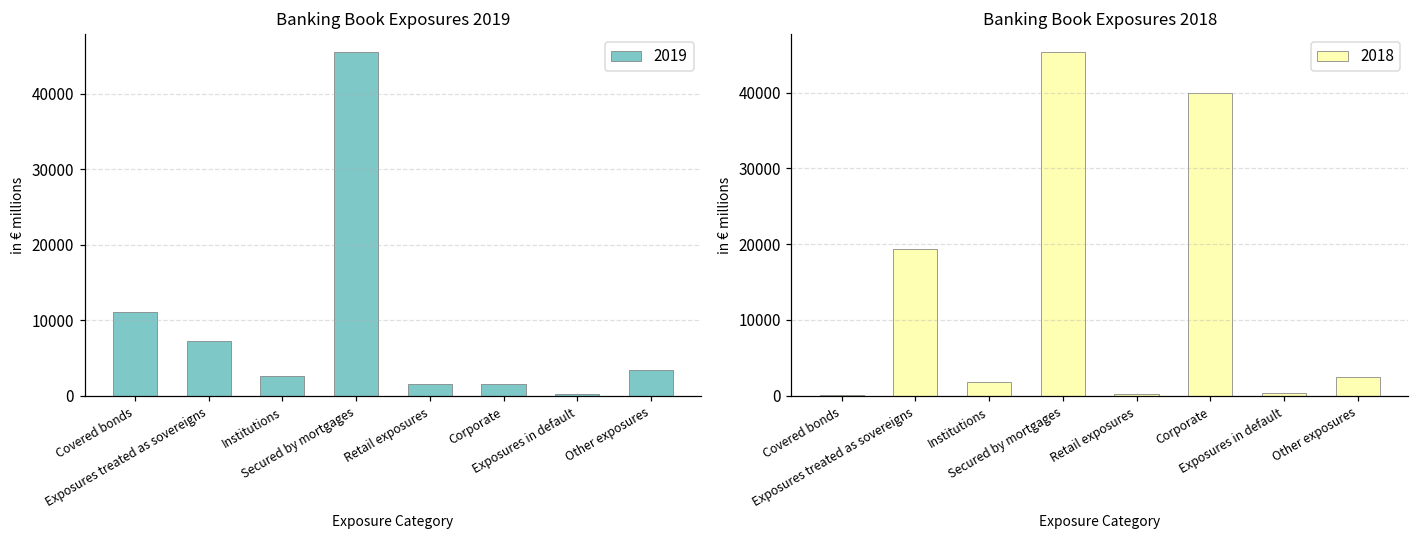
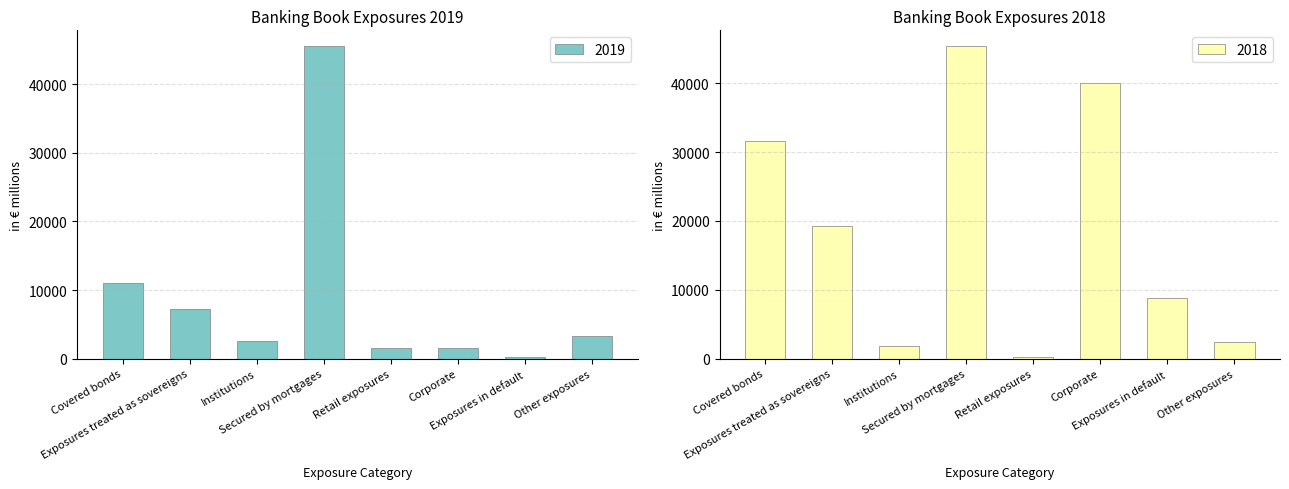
  {
    "Banking Book Exposures 2019": {
      "Covered bonds": 11000,
      "Exposures treated as sovereigns": 7000,
      "Institutions": 3000,
      "Secured by mortgages": 46000,
      "Retail exposures": 2000,
      "Corporate": 2000,
      "Other exposures": 3000
    },
    "Banking Book Exposures 2018": {
-     "Covered bonds": 0,
+     "Covered bonds": 32000,
      "Exposures treated as sovereigns": 19000,
      "Institutions": 2000,
      "Secured by mortgages": 45000,
      "Corporate": 40000,
-     "Exposures in default": 0,
+     "Exposures in default": 9000,
      "Other exposures": 2000
    }
  }
